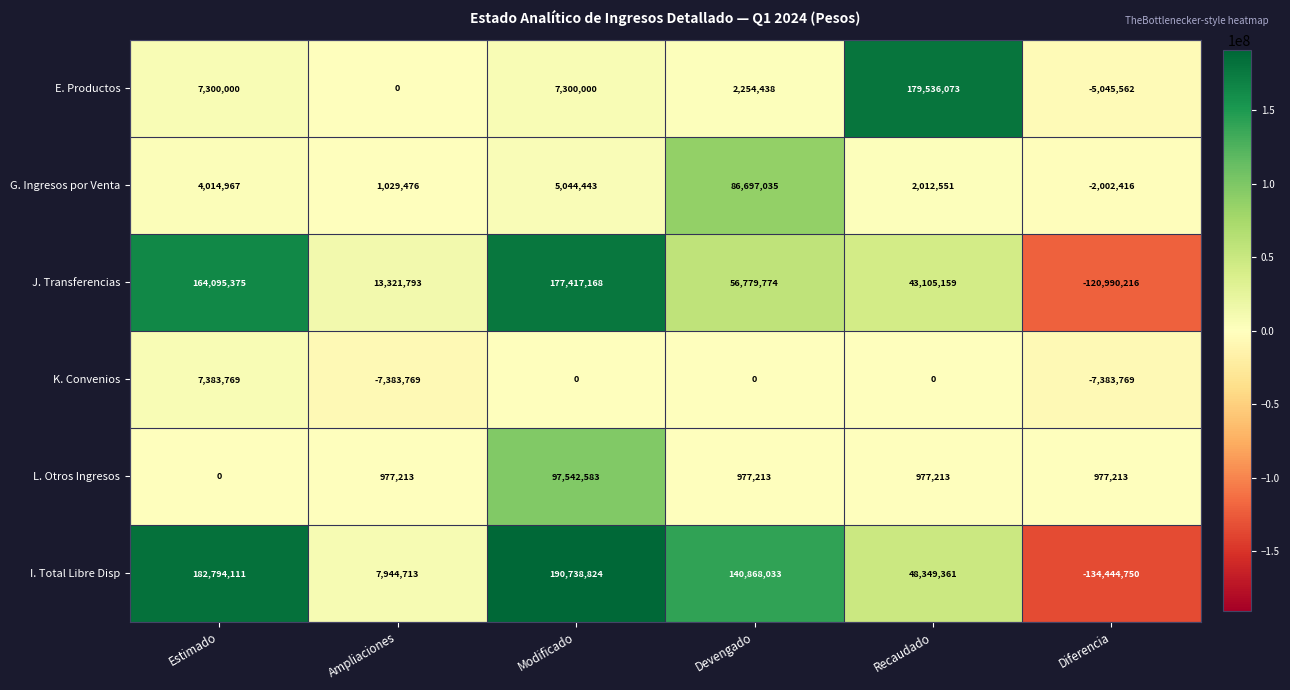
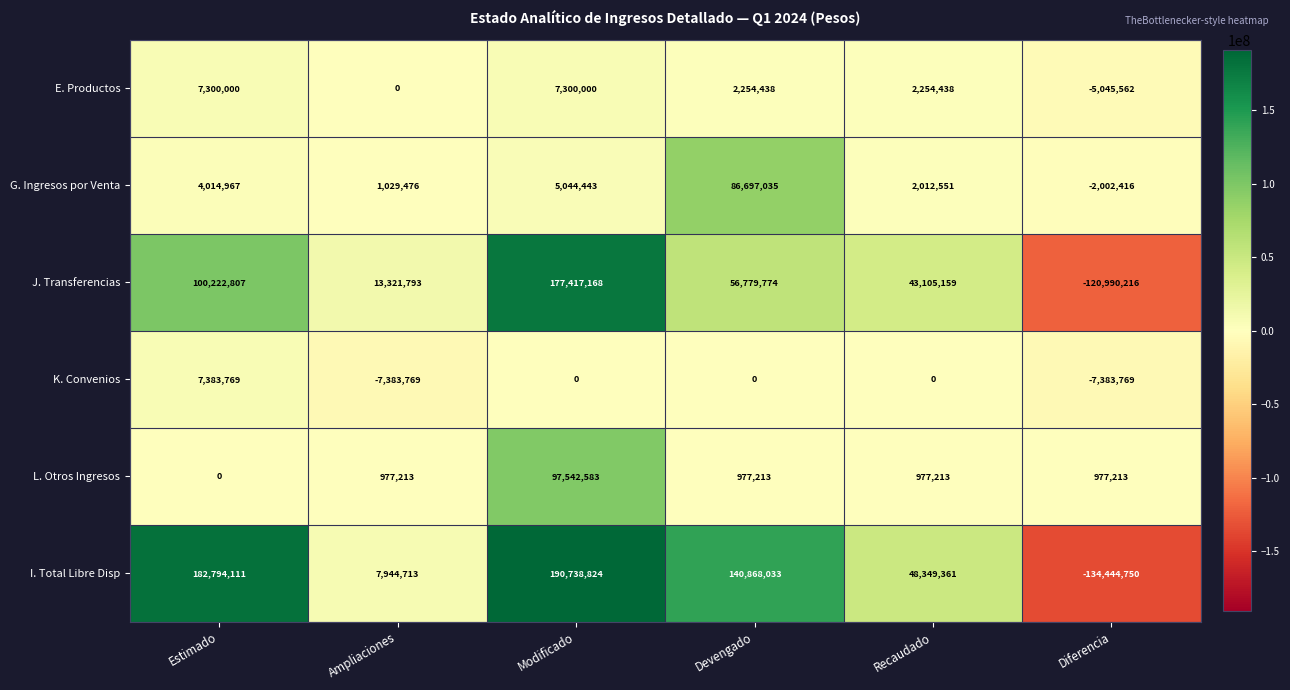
  {
    "E. Productos": {
      "Estimado": "7,300,000",
      "Ampliaciones": "0",
      "Modificado": "7,300,000",
      "Devengado": "2,254,438",
-     "Recaudado": "179,536,073",
+     "Recaudado": "2,254,438",
      "Diferencia": "-5,045,562"
    },
    "G. Ingresos por Venta": {
      "Estimado": "4,014,967",
      "Ampliaciones": "1,029,476",
      "Modificado": "5,044,443",
      "Devengado": "86,697,035",
      "Recaudado": "2,012,551",
      "Diferencia": "-2,002,416"
    },
    "J. Transferencias": {
-     "Estimado": "164,095,375",
+     "Estimado": "100,222,807",
      "Ampliaciones": "13,321,793",
      "Modificado": "177,417,168",
      "Devengado": "56,779,774",
      "Recaudado": "43,105,159",
      "Diferencia": "-120,990,216"
    },
    "K. Convenios": {
      "Estimado": "7,383,769",
      "Ampliaciones": "-7,383,769",
      "Modificado": "0",
      "Devengado": "0",
      "Recaudado": "0",
      "Diferencia": "-7,383,769"
    },
    "L. Otros Ingresos": {
      "Estimado": "0",
      "Ampliaciones": "977,213",
      "Modificado": "97,542,583",
      "Devengado": "977,213",
      "Recaudado": "977,213",
      "Diferencia": "977,213"
    },
    "I. Total Libre Disp": {
      "Estimado": "182,794,111",
      "Ampliaciones": "7,944,713",
      "Modificado": "190,738,824",
      "Devengado": "140,868,033",
      "Recaudado": "48,349,361",
      "Diferencia": "-134,444,750"
    }
  }
